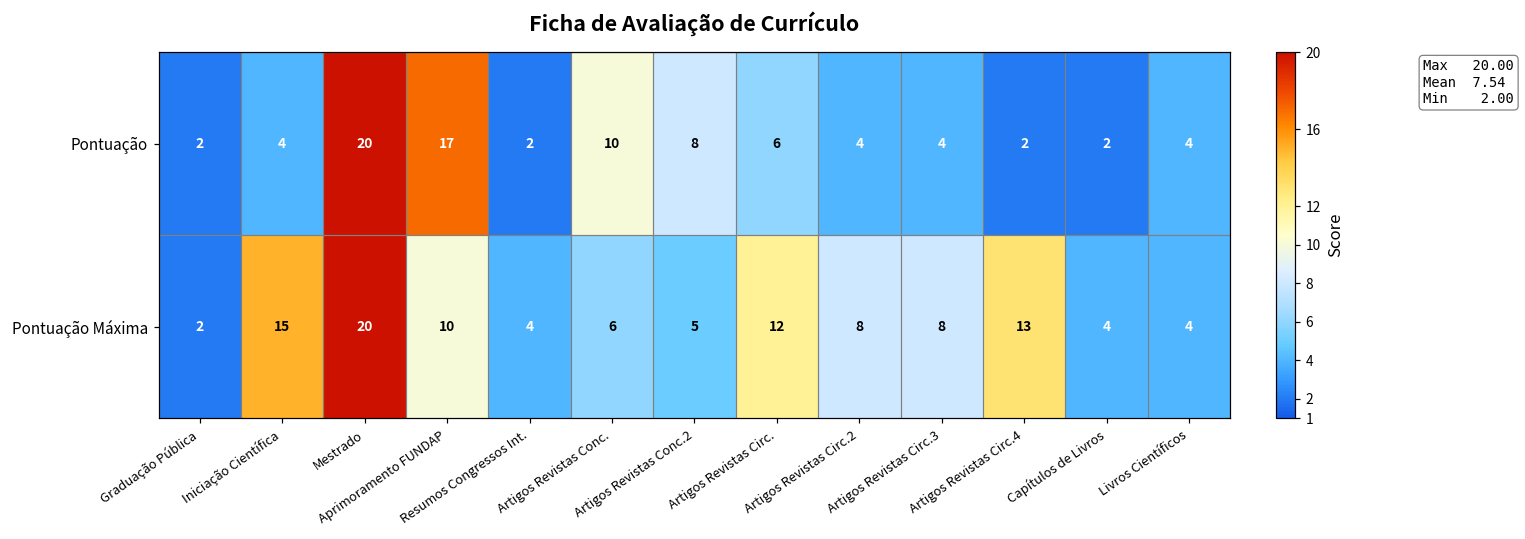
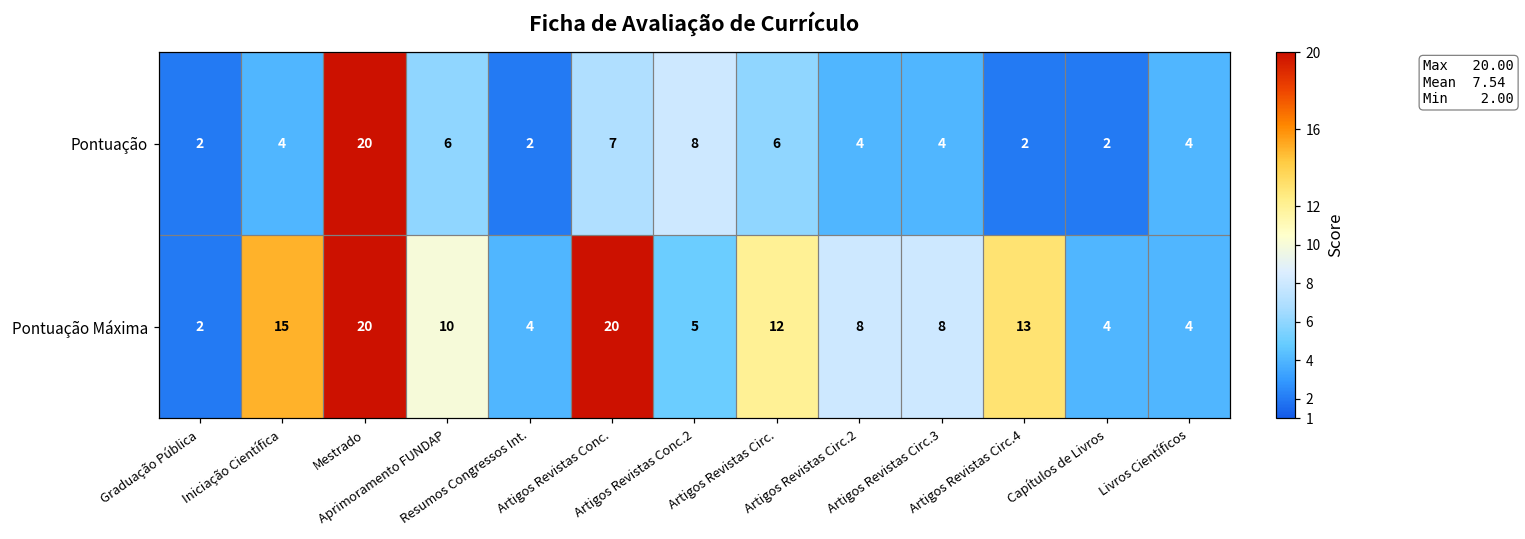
  {
    "Pontuação": {
      "Graduação Pública": 2,
      "Iniciação Científica": 4,
      "Mestrado": 20,
-     "Aprimoramento FUNDAP": 17,
+     "Aprimoramento FUNDAP": 6,
      "Resumos Congressos Int.": 2,
-     "Artigos Revistas Conc.": 10,
+     "Artigos Revistas Conc.": 7,
      "Artigos Revistas Conc.2": 8,
      "Artigos Revistas Circ.": 6,
      "Artigos Revistas Circ.2": 4,
      "Artigos Revistas Circ.3": 4,
      "Artigos Revistas Circ.4": 2,
      "Capítulos de Livros": 2,
      "Livros Científicos": 4
    },
    "Pontuação Máxima": {
      "Graduação Pública": 2,
      "Iniciação Científica": 15,
      "Mestrado": 20,
      "Aprimoramento FUNDAP": 10,
      "Resumos Congressos Int.": 4,
-     "Artigos Revistas Conc.": 6,
+     "Artigos Revistas Conc.": 20,
      "Artigos Revistas Conc.2": 5,
      "Artigos Revistas Circ.": 12,
      "Artigos Revistas Circ.2": 8,
      "Artigos Revistas Circ.3": 8,
      "Artigos Revistas Circ.4": 13,
      "Capítulos de Livros": 4,
      "Livros Científicos": 4
    }
  }
